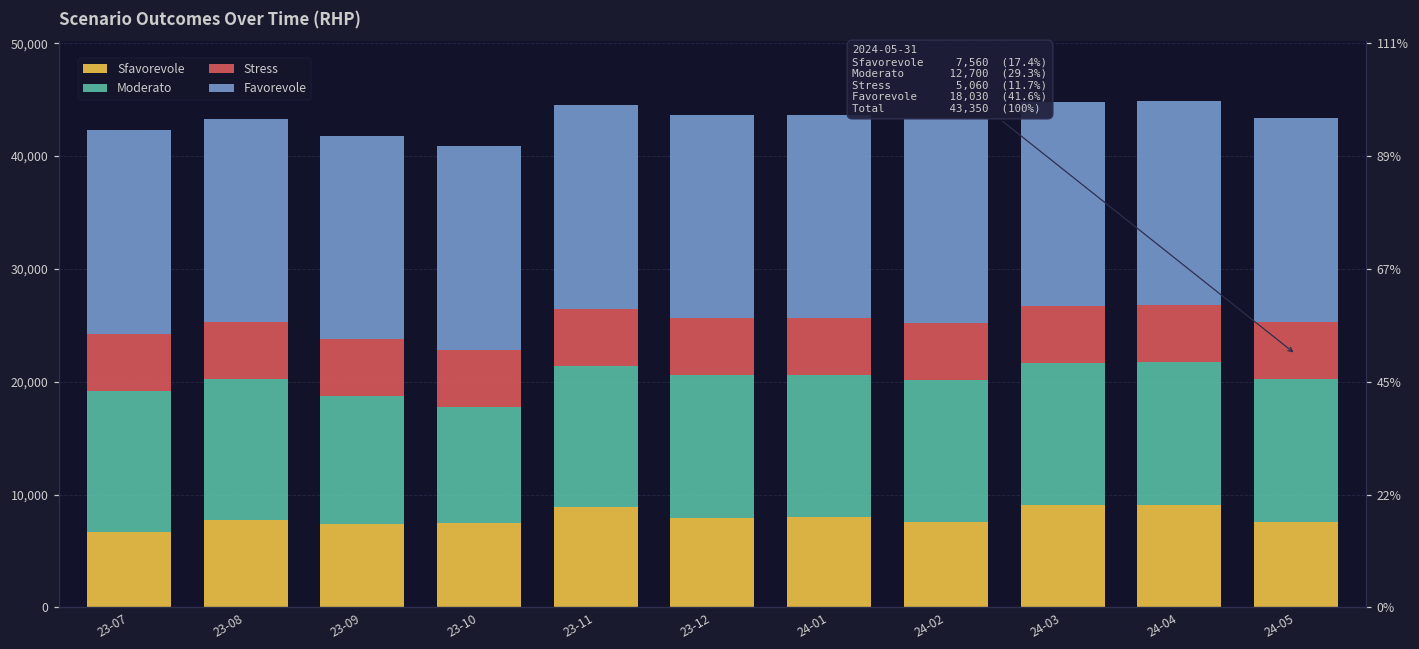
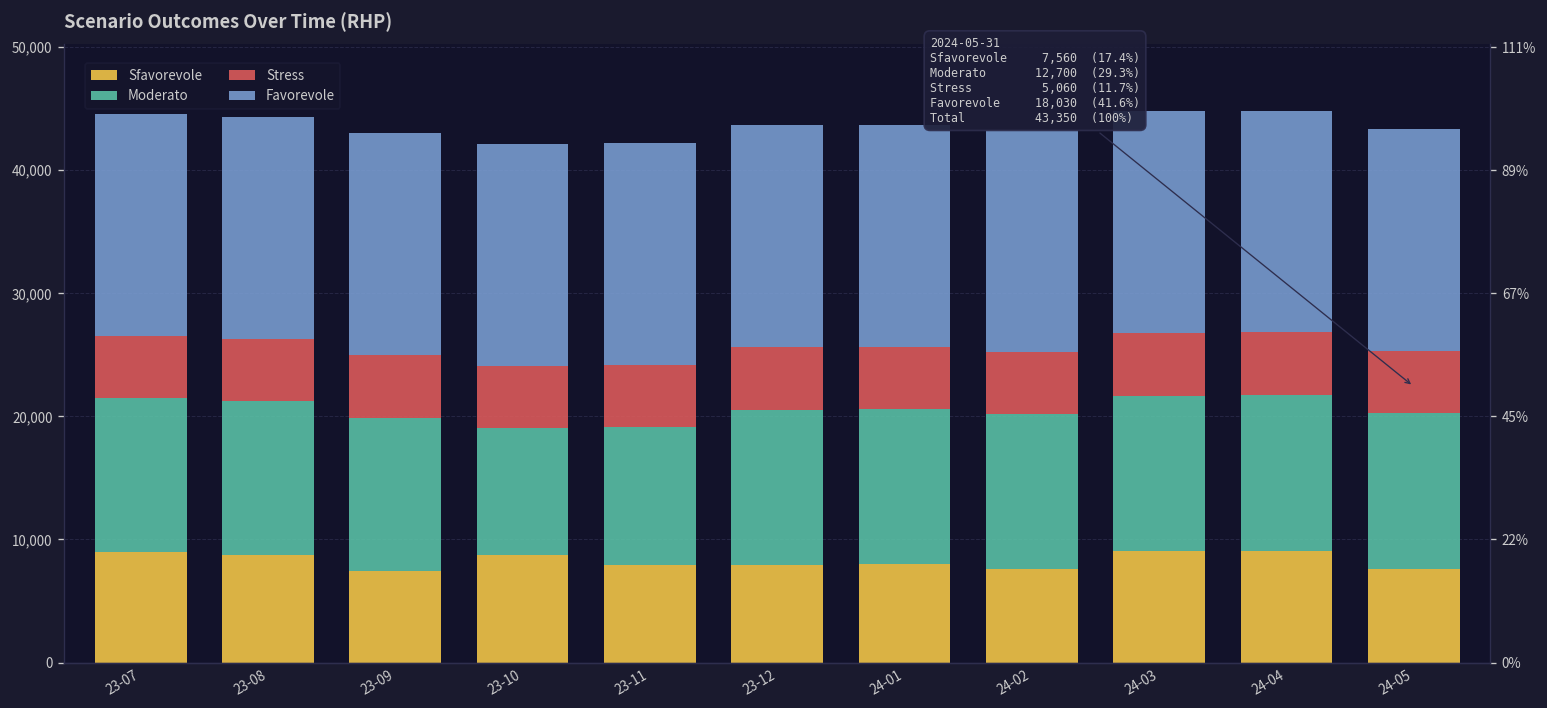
  {
    "Sfavorevole": {
-     "23-07": "6,700",
-     "23-08": "7,700",
+     "23-07": "9,000",
+     "23-08": "8,800",
      "23-09": "7,400",
-     "23-10": "7,400",
-     "23-11": "8,900",
+     "23-10": "8,700",
+     "23-11": "7,900",
      "23-12": "8,000",
      "24-01": "8,000",
      "24-02": "7,600",
      "24-03": "9,100",
      "24-04": "9,100",
      "24-05": "7,600"
    },
    "Moderato": {
      "23-07": "12,500",
      "23-08": "12,500",
-     "23-09": "11,300",
+     "23-09": "12,500",
      "23-10": "10,300",
-     "23-11": "12,600",
+     "23-11": "11,200",
      "23-12": "12,600",
      "24-01": "12,600",
      "24-02": "12,600",
      "24-03": "12,600",
      "24-04": "12,700",
      "24-05": "12,700"
    },
    "Stress": {
      "23-07": "5,100",
      "23-08": "5,100",
      "23-09": "5,100",
      "23-10": "5,100",
      "23-11": "5,100",
      "23-12": "5,100",
      "24-01": "5,100",
      "24-02": "5,100",
      "24-03": "5,100",
      "24-04": "5,100",
      "24-05": "5,100"
    },
    "Favorevole": {
      "23-07": "18,000",
      "23-08": "18,000",
      "23-09": "18,000",
      "23-10": "18,000",
      "23-11": "18,000",
      "23-12": "18,000",
      "24-01": "18,000",
      "24-02": "18,000",
      "24-04": "18,000",
      "24-05": "18,000"
    }
  }
